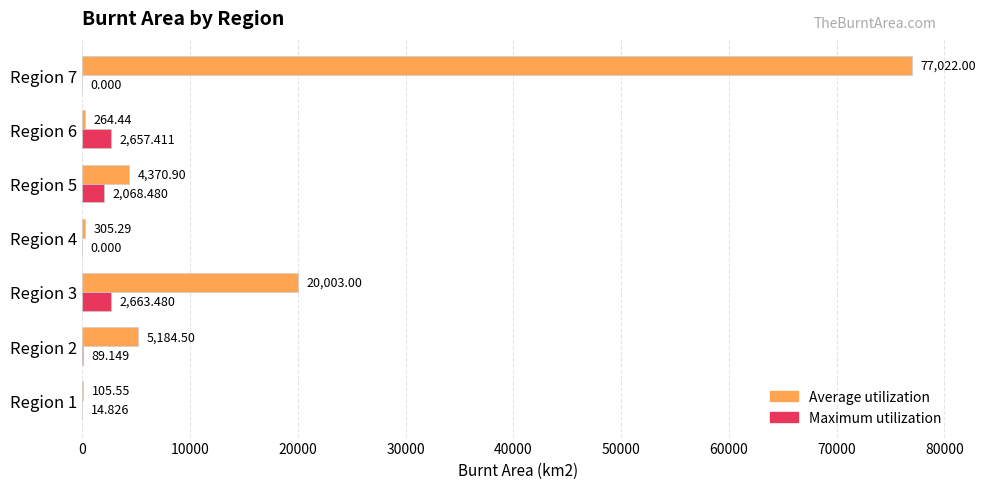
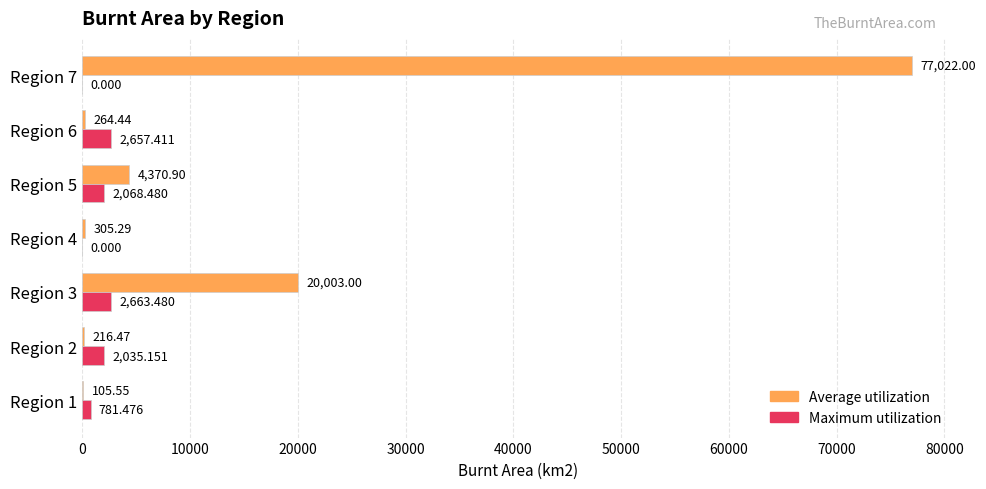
  {
    "Average utilization": {
      "Region 7": "77,022.00",
      "Region 6": "264.44",
      "Region 5": "4,370.90",
      "Region 4": "305.29",
      "Region 3": "20,003.00",
-     "Region 2": "5,184.50",
+     "Region 2": "216.47",
      "Region 1": "105.55"
    },
    "Maximum utilization": {
      "Region 7": "0.000",
      "Region 6": "2,657.411",
      "Region 5": "2,068.480",
      "Region 4": "0.000",
      "Region 3": "2,663.480",
-     "Region 2": "89.149",
-     "Region 1": "14.826"
+     "Region 2": "2,035.151",
+     "Region 1": "781.476"
    }
  }
